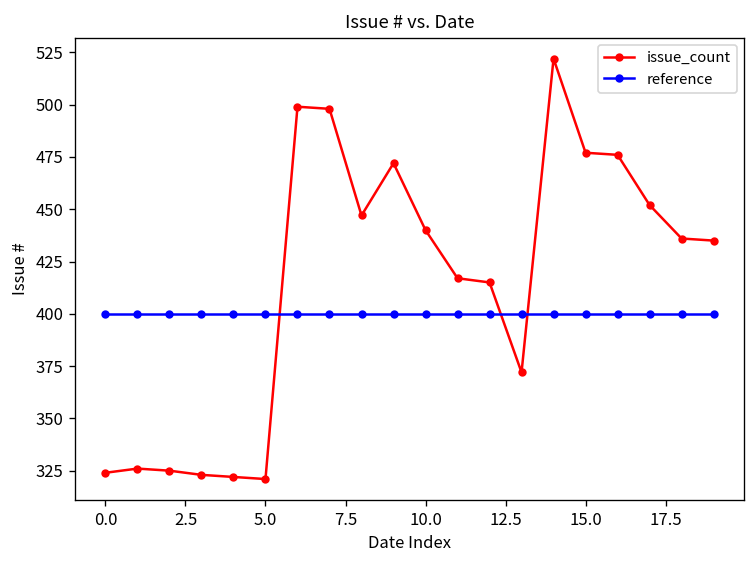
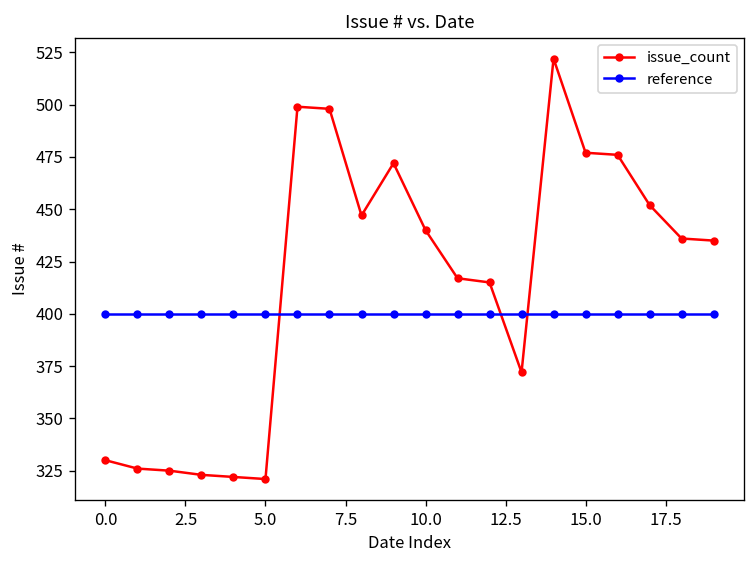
  {
    "issue_count": {
-     "0.0": 324,
+     "0.0": 330,
      "5.0": 321,
      "10.0": 440,
      "15.0": 477
    },
    "reference": {
      "0.0": 400,
      "5.0": 400,
      "10.0": 400,
      "15.0": 400
    }
  }
